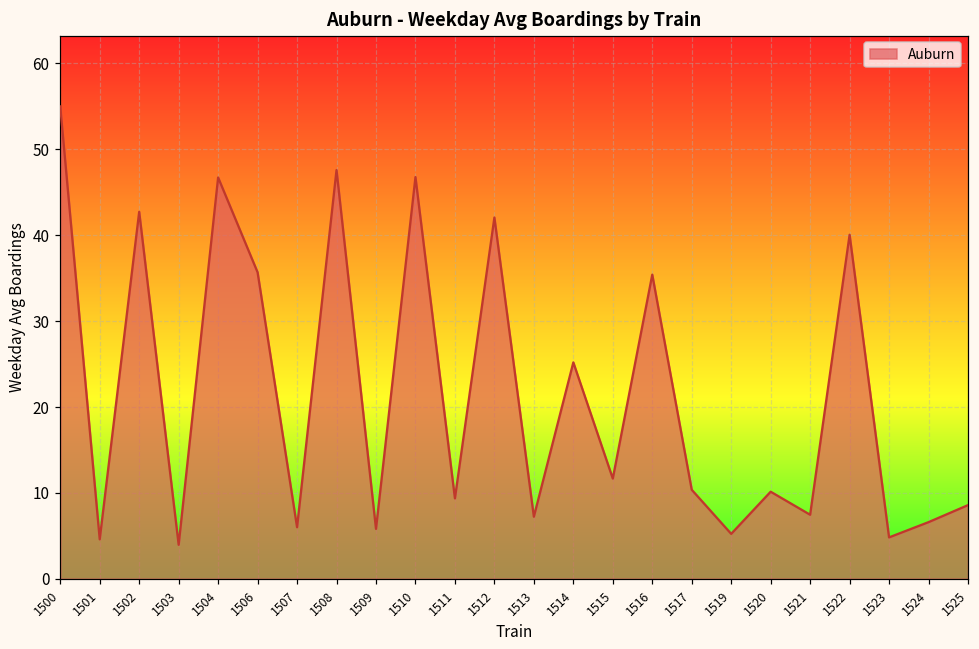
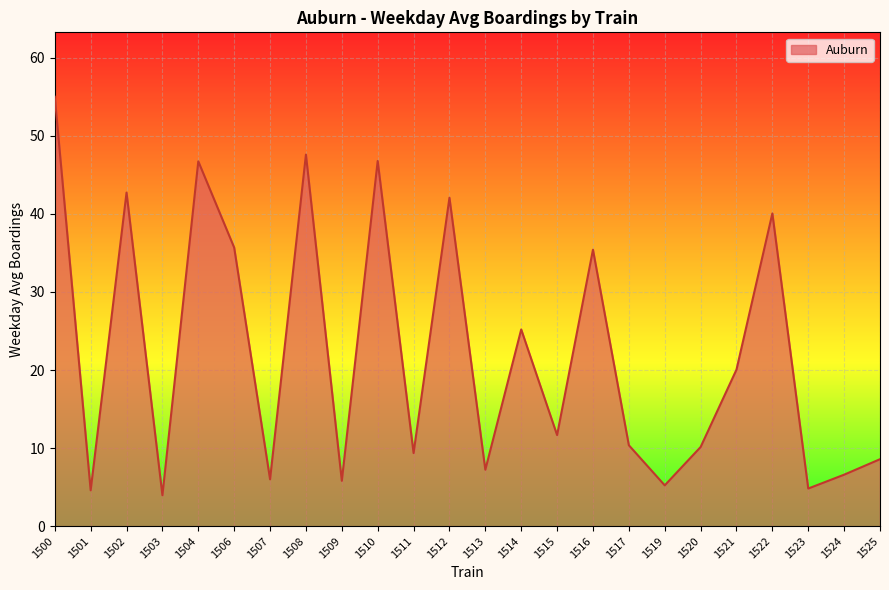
  {
    "1500": 55,
    "1501": 5,
    "1502": 43,
    "1503": 4,
    "1504": 47,
    "1506": 36,
    "1507": 6,
    "1508": 48,
    "1509": 6,
    "1510": 47,
    "1511": 9,
    "1512": 42,
    "1513": 7,
    "1514": 25,
    "1515": 12,
    "1516": 35,
    "1517": 10,
    "1519": 5,
    "1520": 10,
-   "1521": 7,
+   "1521": 20,
    "1522": 40,
    "1523": 5,
    "1524": 7,
    "1525": 9
  }
